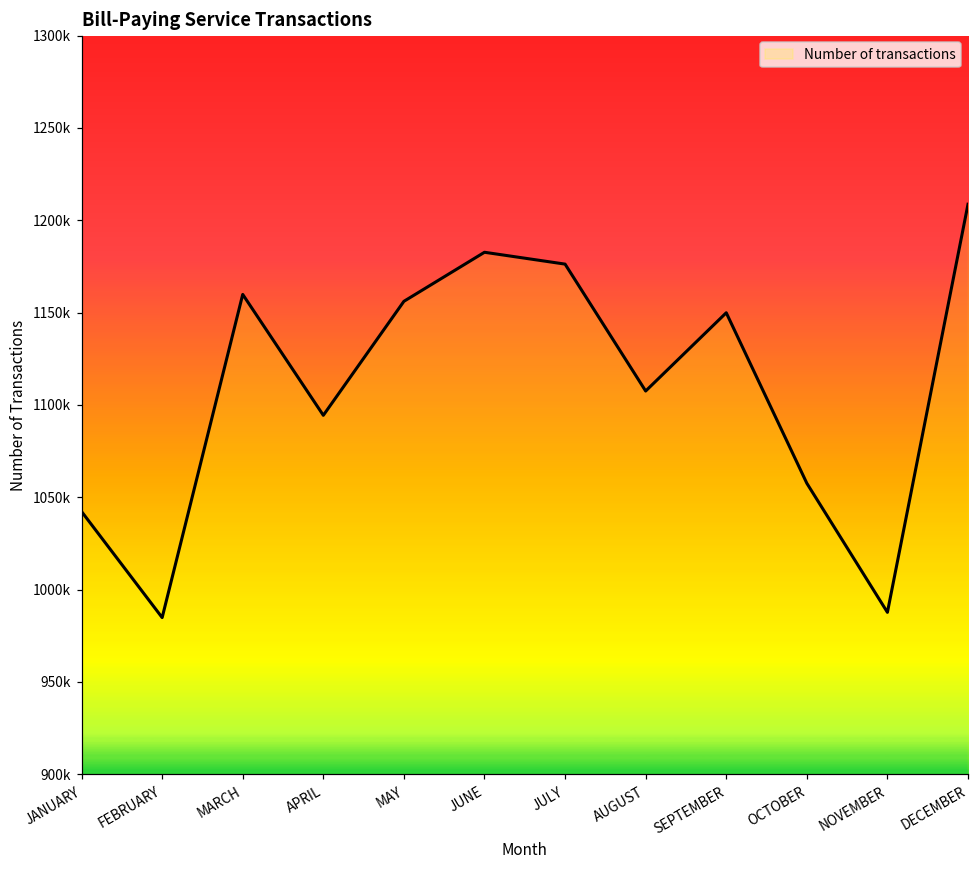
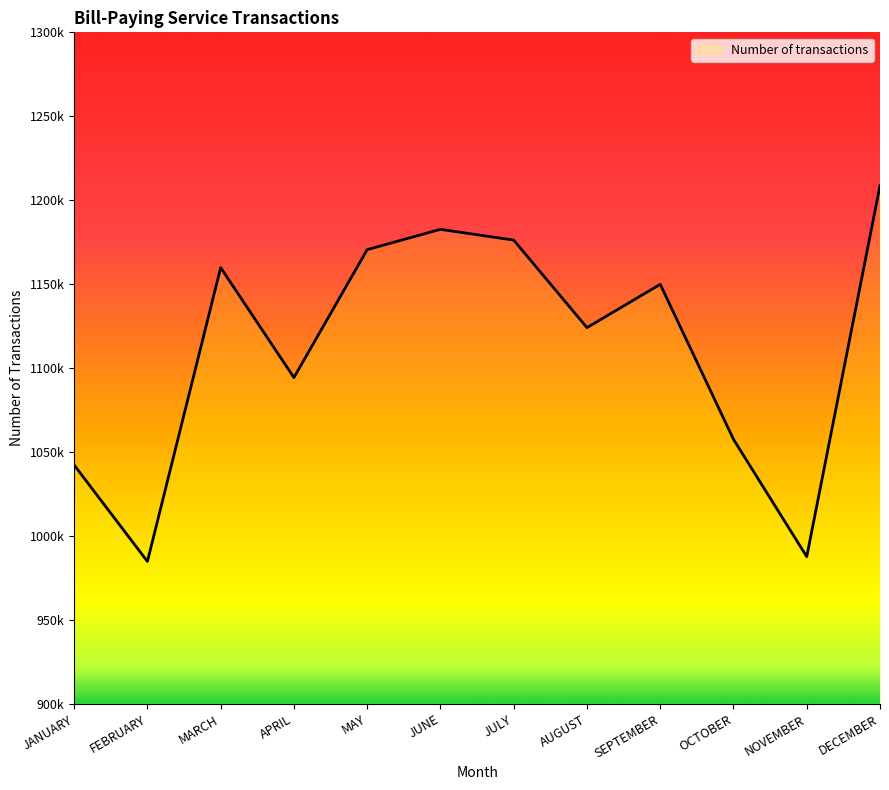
  {
    "JANUARY": 1042000,
    "FEBRUARY": 985000,
    "MARCH": 1160000,
    "APRIL": 1094000,
-   "MAY": 1156000,
+   "MAY": 1171000,
    "JUNE": 1183000,
    "JULY": 1176000,
-   "AUGUST": 1108000,
+   "AUGUST": 1124000,
    "SEPTEMBER": 1150000,
    "OCTOBER": 1058000,
    "NOVEMBER": 988000,
    "DECEMBER": 1209000
  }
